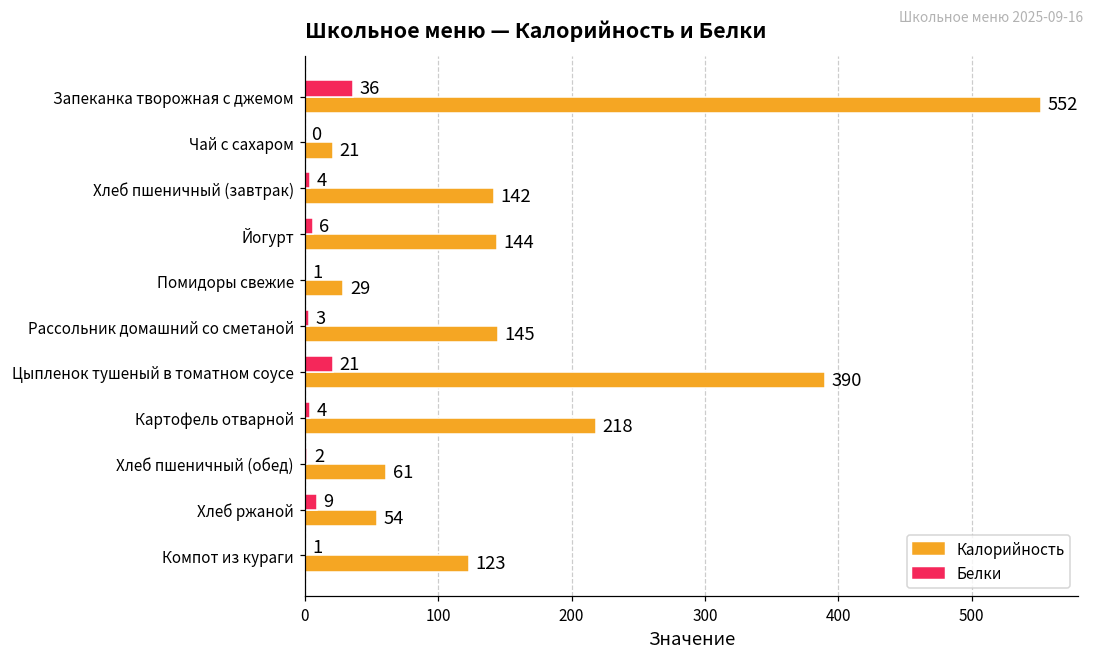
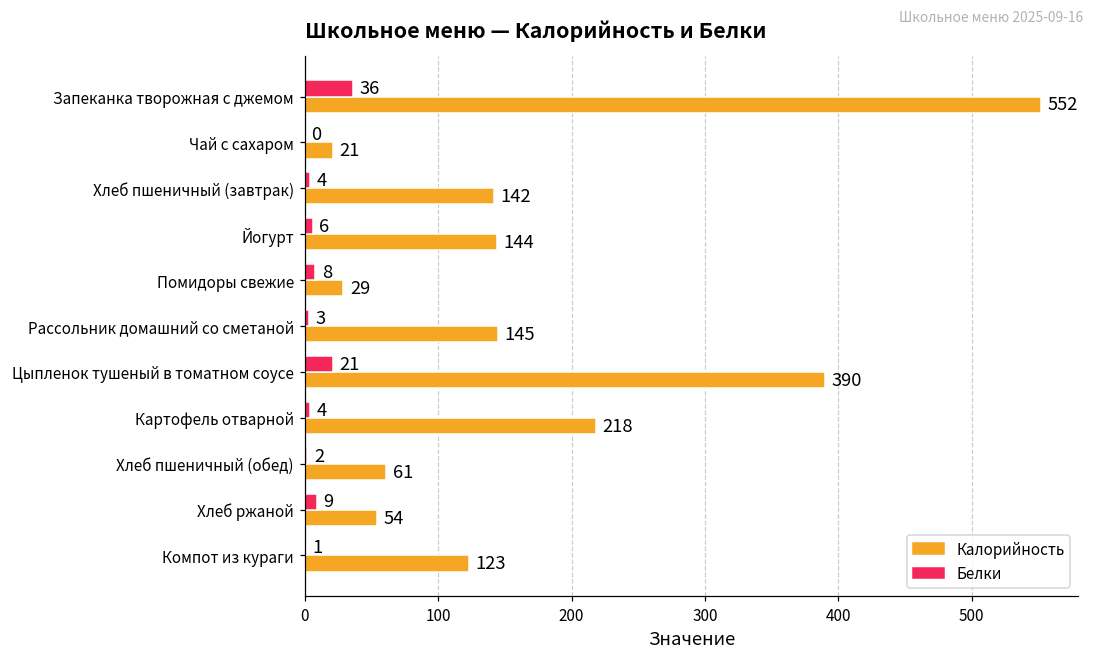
  {
    "Калорийность": {
      "Запеканка творожная с джемом": 552,
      "Чай с сахаром": 21,
      "Хлеб пшеничный (завтрак)": 142,
      "Йогурт": 144,
      "Помидоры свежие": 29,
      "Рассольник домашний со сметаной": 145,
      "Цыпленок тушеный в томатном соусе": 390,
      "Картофель отварной": 218,
      "Хлеб пшеничный (обед)": 61,
      "Хлеб ржаной": 54,
      "Компот из кураги": 123
    },
    "Белки": {
      "Запеканка творожная с джемом": 36,
      "Чай с сахаром": 0,
      "Хлеб пшеничный (завтрак)": 4,
      "Йогурт": 6,
-     "Помидоры свежие": 1,
+     "Помидоры свежие": 8,
      "Рассольник домашний со сметаной": 3,
      "Цыпленок тушеный в томатном соусе": 21,
      "Картофель отварной": 4,
      "Хлеб пшеничный (обед)": 2,
      "Хлеб ржаной": 9,
      "Компот из кураги": 1
    }
  }
